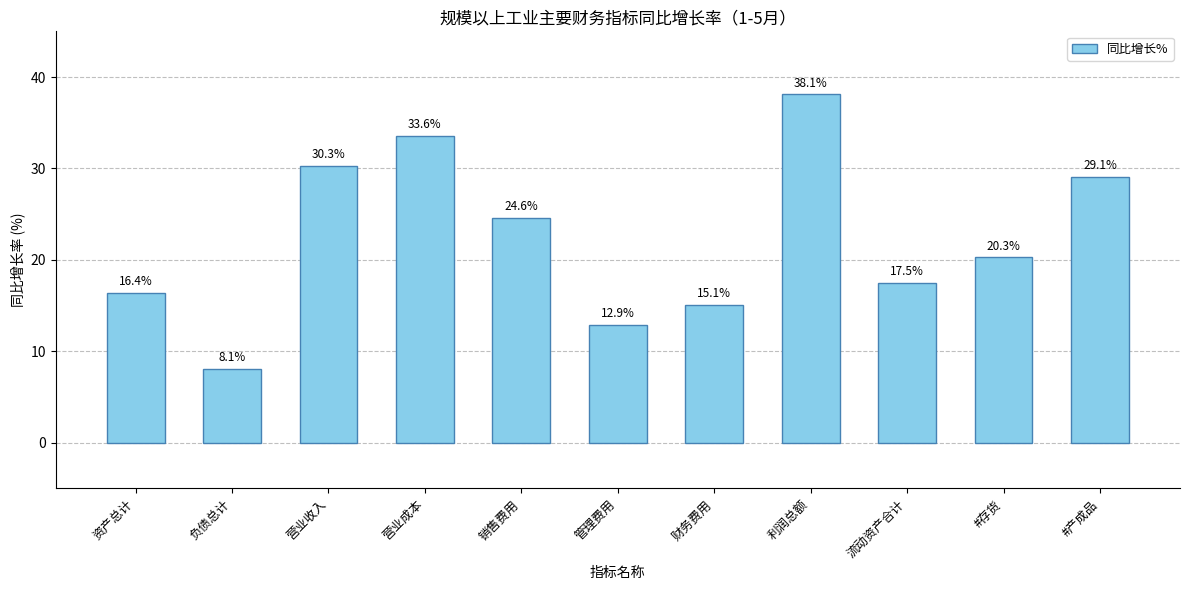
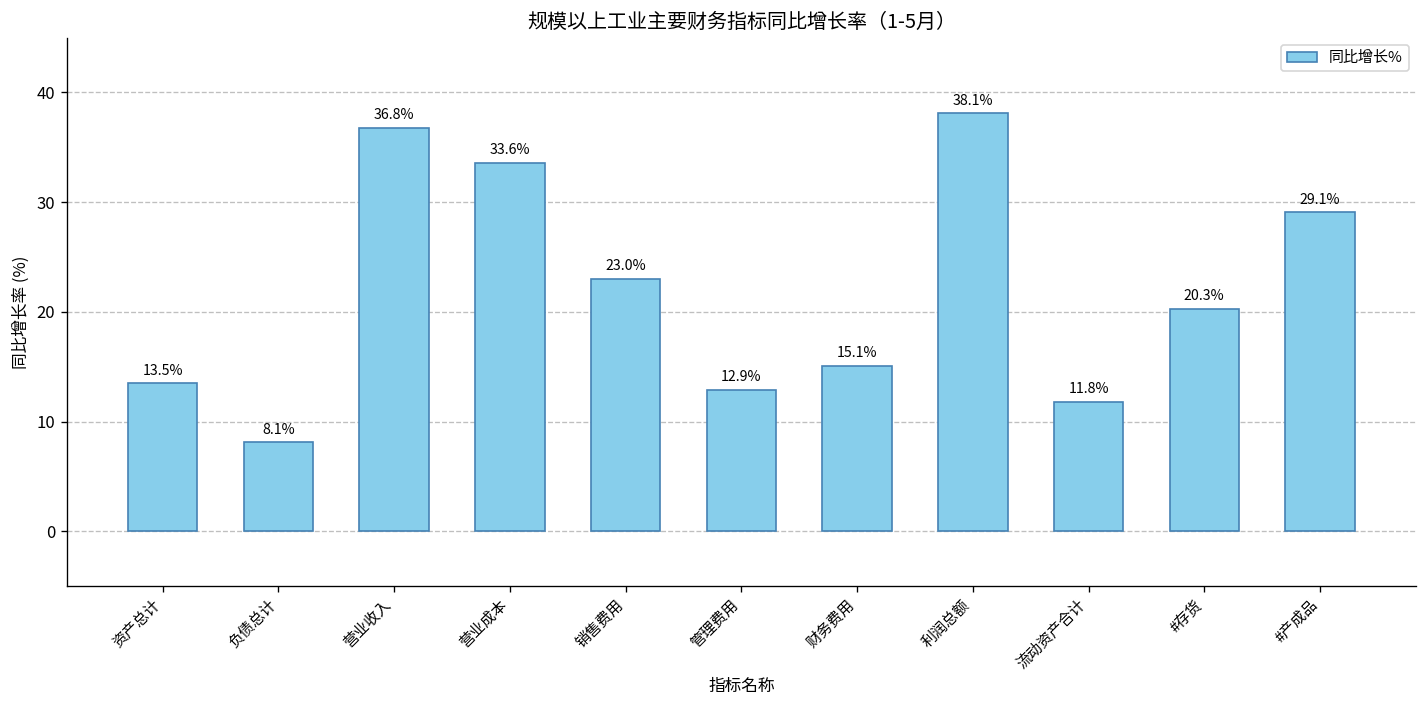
  {
-   "资产总计": "16.4%",
+   "资产总计": "13.5%",
    "负债总计": "8.1%",
-   "营业收入": "30.3%",
+   "营业收入": "36.8%",
    "营业成本": "33.6%",
-   "销售费用": "24.6%",
+   "销售费用": "23.0%",
    "管理费用": "12.9%",
    "财务费用": "15.1%",
    "利润总额": "38.1%",
-   "流动资产合计": "17.5%",
+   "流动资产合计": "11.8%",
    "#存货": "20.3%",
    "#产成品": "29.1%"
  }
